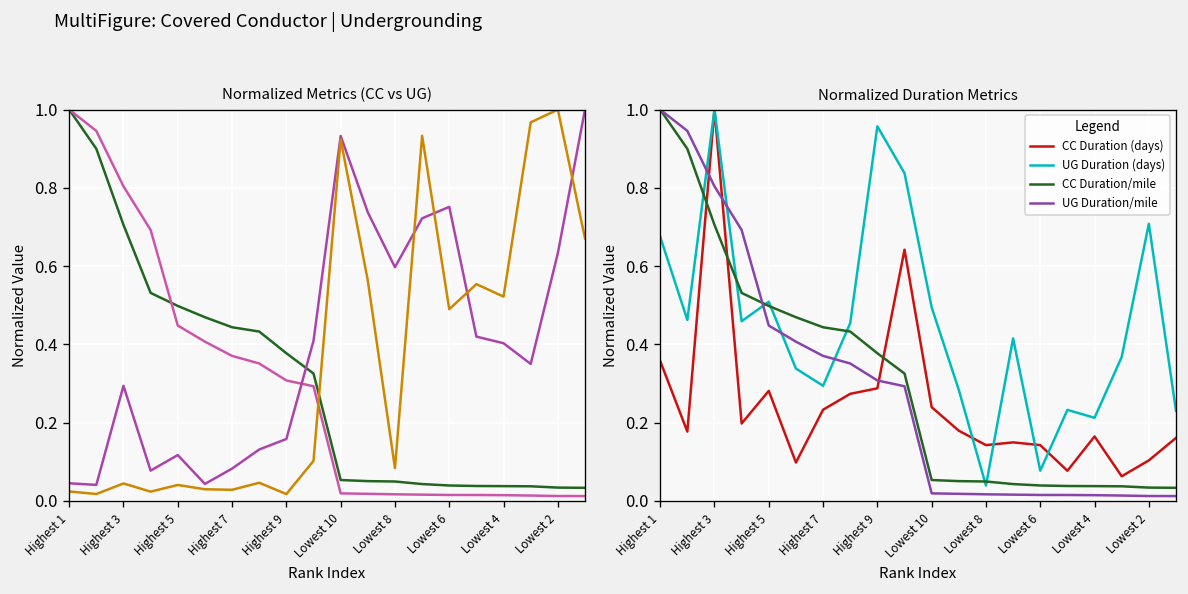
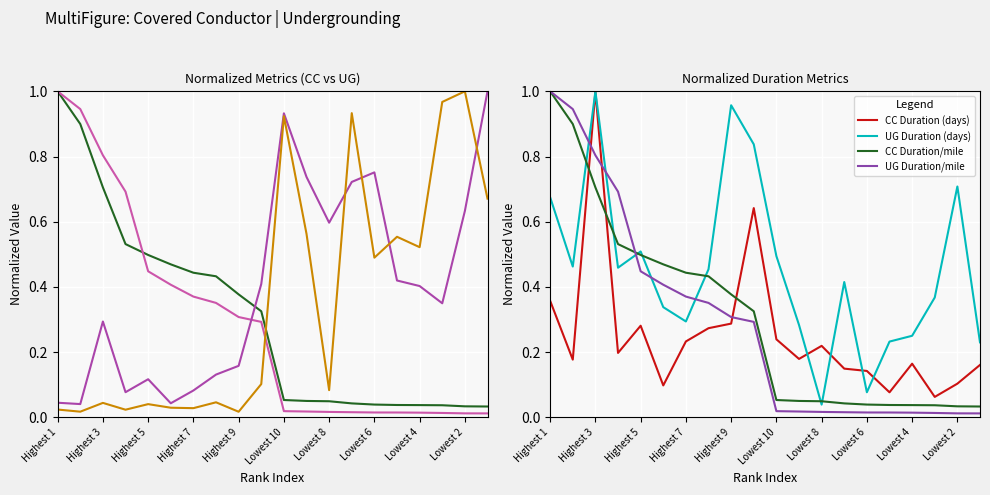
  {
    "Normalized Duration Metrics": {
      "CC Duration (days)": {
        "Highest 1": 0.36,
        "Highest 5": 0.28,
        "Highest 7": 0.23,
        "Highest 9": 0.29,
        "Lowest 10": 0.24,
-       "Lowest 8": 0.14,
+       "Lowest 8": 0.22,
        "Lowest 6": 0.14,
        "Lowest 4": 0.16,
        "Lowest 2": 0.10
      },
      "UG Duration (days)": {
        "Highest 1": 0.67,
        "Highest 5": 0.51,
        "Highest 7": 0.29,
        "Highest 9": 0.96,
        "Lowest 10": 0.49,
        "Lowest 8": 0.04,
        "Lowest 6": 0.08,
-       "Lowest 4": 0.21,
+       "Lowest 4": 0.25,
        "Lowest 2": 0.71
      },
      "CC Duration/mile": {
        "Highest 3": 0.71,
        "Highest 5": 0.50,
        "Highest 7": 0.44,
        "Highest 9": 0.38,
        "Lowest 10": 0.05,
        "Lowest 8": 0.05,
        "Lowest 6": 0.04,
        "Lowest 4": 0.04,
        "Lowest 2": 0.03
      },
      "UG Duration/mile": {
        "Highest 3": 0.80,
        "Highest 5": 0.45,
        "Highest 7": 0.37,
        "Highest 9": 0.31,
        "Lowest 10": 0.02,
        "Lowest 8": 0.02,
        "Lowest 6": 0.02,
        "Lowest 4": 0.01,
        "Lowest 2": 0.01
      }
    }
  }
